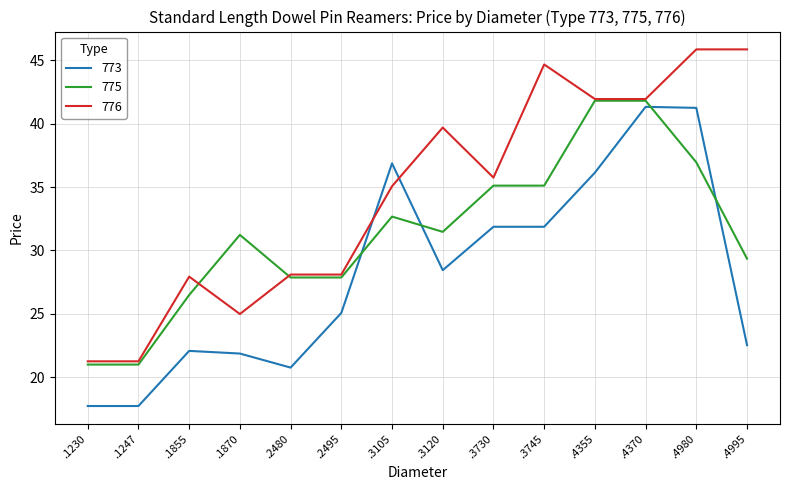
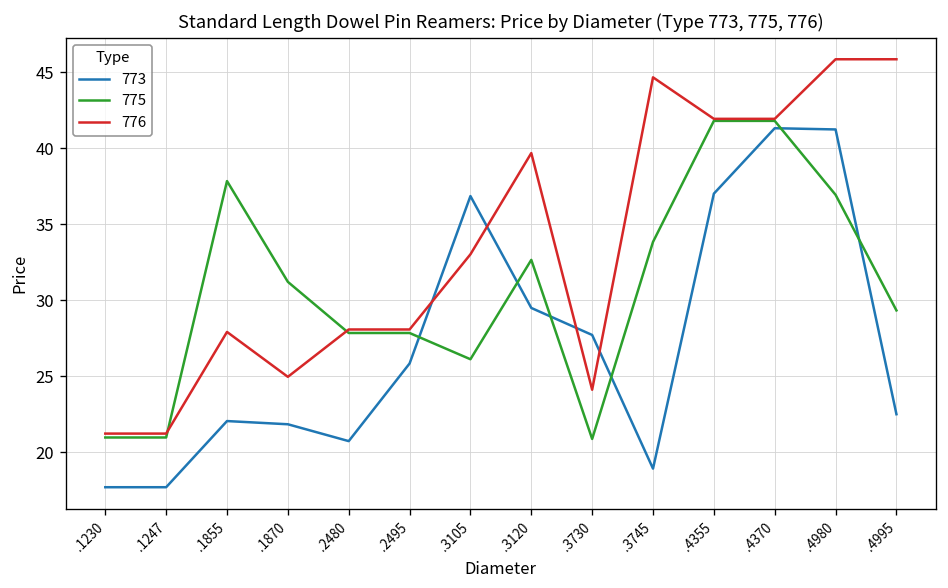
  {
    "773": {
      ".1230": 17.7,
      ".1247": 17.7,
      ".1855": 22.1,
      ".1870": 21.9,
      ".2480": 20.7,
-     ".2495": 25.1,
+     ".2495": 25.9,
      ".3105": 36.9,
-     ".3120": 28.4,
-     ".3730": 31.9,
-     ".3745": 31.9,
-     ".4355": 36.1,
+     ".3120": 29.5,
+     ".3730": 27.7,
+     ".3745": 18.9,
+     ".4355": 37.0,
      ".4370": 41.3,
      ".4980": 41.2,
      ".4995": 22.5
    },
    "775": {
      ".1230": 21.0,
      ".1247": 21.0,
-     ".1855": 26.5,
+     ".1855": 37.9,
      ".1870": 31.2,
      ".2480": 27.9,
      ".2495": 27.9,
-     ".3105": 32.7,
-     ".3120": 31.5,
-     ".3730": 35.1,
-     ".3745": 35.1,
+     ".3105": 26.1,
+     ".3120": 32.7,
+     ".3730": 20.9,
+     ".3745": 33.9,
      ".4980": 36.9,
      ".4995": 29.3
    },
    "776": {
      ".1230": 21.2,
      ".1247": 21.2,
      ".1855": 27.9,
      ".1870": 25.0,
      ".2480": 28.1,
      ".2495": 28.1,
-     ".3105": 35.1,
+     ".3105": 33.0,
      ".3120": 39.7,
-     ".3730": 35.7,
+     ".3730": 24.1,
      ".3745": 44.7,
      ".4980": 45.9,
      ".4995": 45.9
    }
  }
